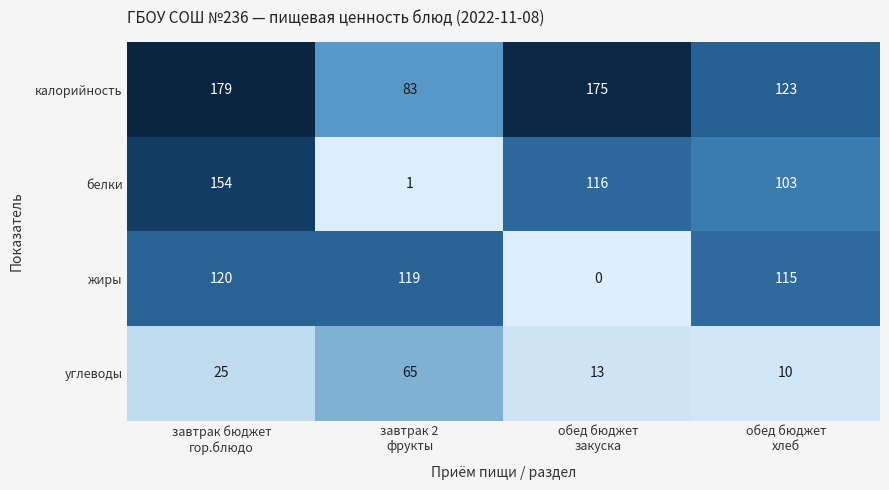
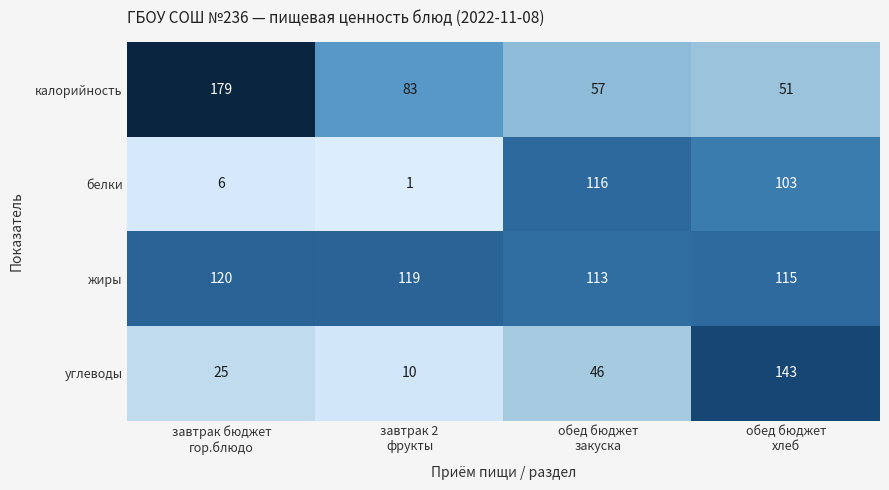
  {
    "калорийность": {
      "завтрак бюджет гор.блюдо": 179,
      "завтрак 2 фрукты": 83,
-     "обед бюджет закуска": 175,
-     "обед бюджет хлеб": 123
+     "обед бюджет закуска": 57,
+     "обед бюджет хлеб": 51
    },
    "белки": {
-     "завтрак бюджет гор.блюдо": 154,
+     "завтрак бюджет гор.блюдо": 6,
      "завтрак 2 фрукты": 1,
      "обед бюджет закуска": 116,
      "обед бюджет хлеб": 103
    },
    "жиры": {
      "завтрак бюджет гор.блюдо": 120,
      "завтрак 2 фрукты": 119,
-     "обед бюджет закуска": 0,
+     "обед бюджет закуска": 113,
      "обед бюджет хлеб": 115
    },
    "углеводы": {
      "завтрак бюджет гор.блюдо": 25,
-     "завтрак 2 фрукты": 65,
-     "обед бюджет закуска": 13,
-     "обед бюджет хлеб": 10
+     "завтрак 2 фрукты": 10,
+     "обед бюджет закуска": 46,
+     "обед бюджет хлеб": 143
    }
  }
